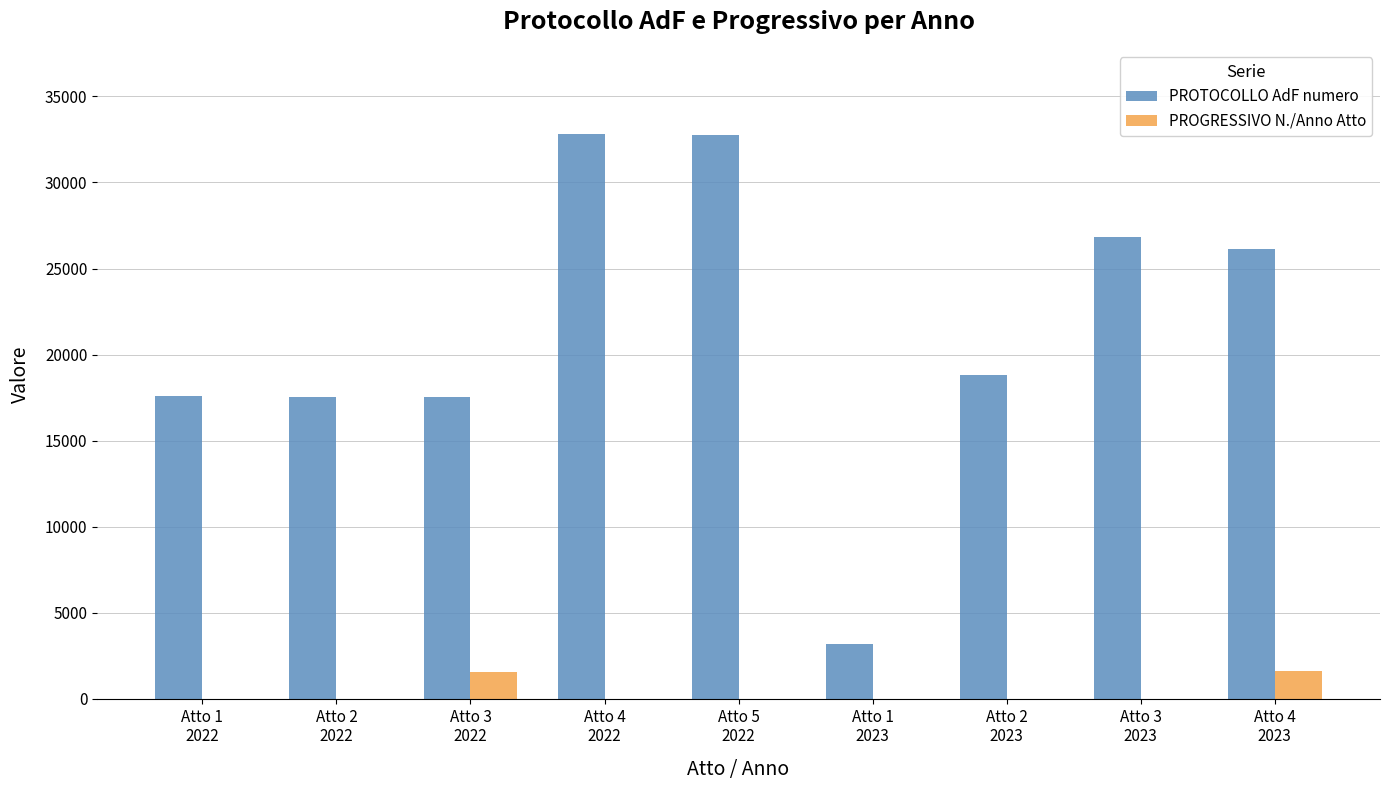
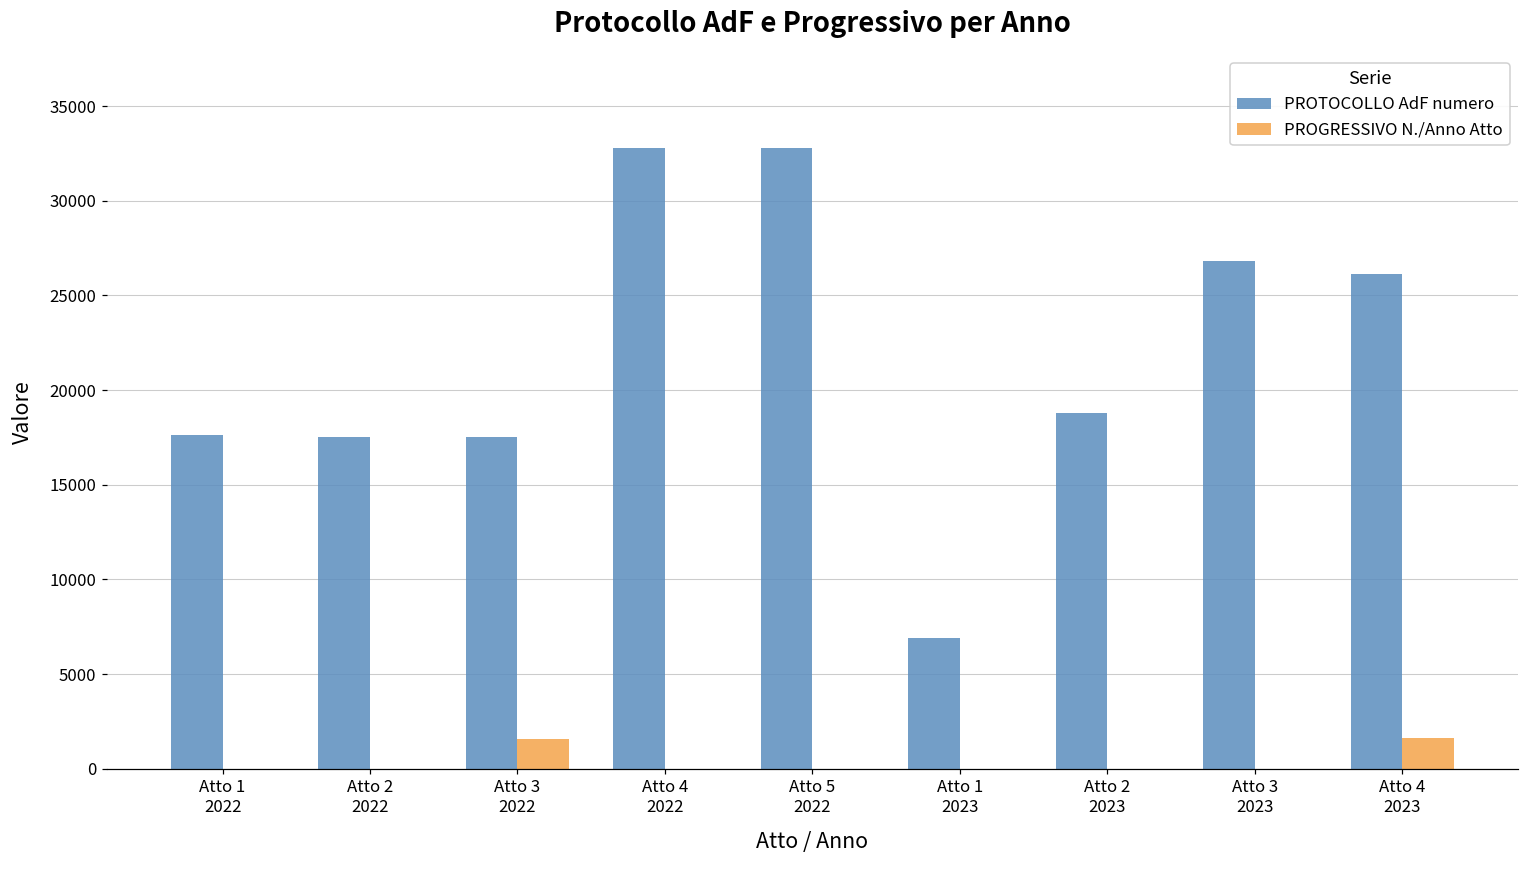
  {
    "PROTOCOLLO AdF numero": {
      "Atto 1 2022": 17600,
      "Atto 2 2022": 17500,
      "Atto 3 2022": 17500,
      "Atto 4 2022": 32800,
      "Atto 5 2022": 32800,
-     "Atto 1 2023": 3200,
+     "Atto 1 2023": 6900,
      "Atto 2 2023": 18800,
      "Atto 3 2023": 26800,
      "Atto 4 2023": 26200
    },
    "PROGRESSIVO N./Anno Atto": {
      "Atto 3 2022": 1600,
      "Atto 4 2023": 1600
    }
  }
